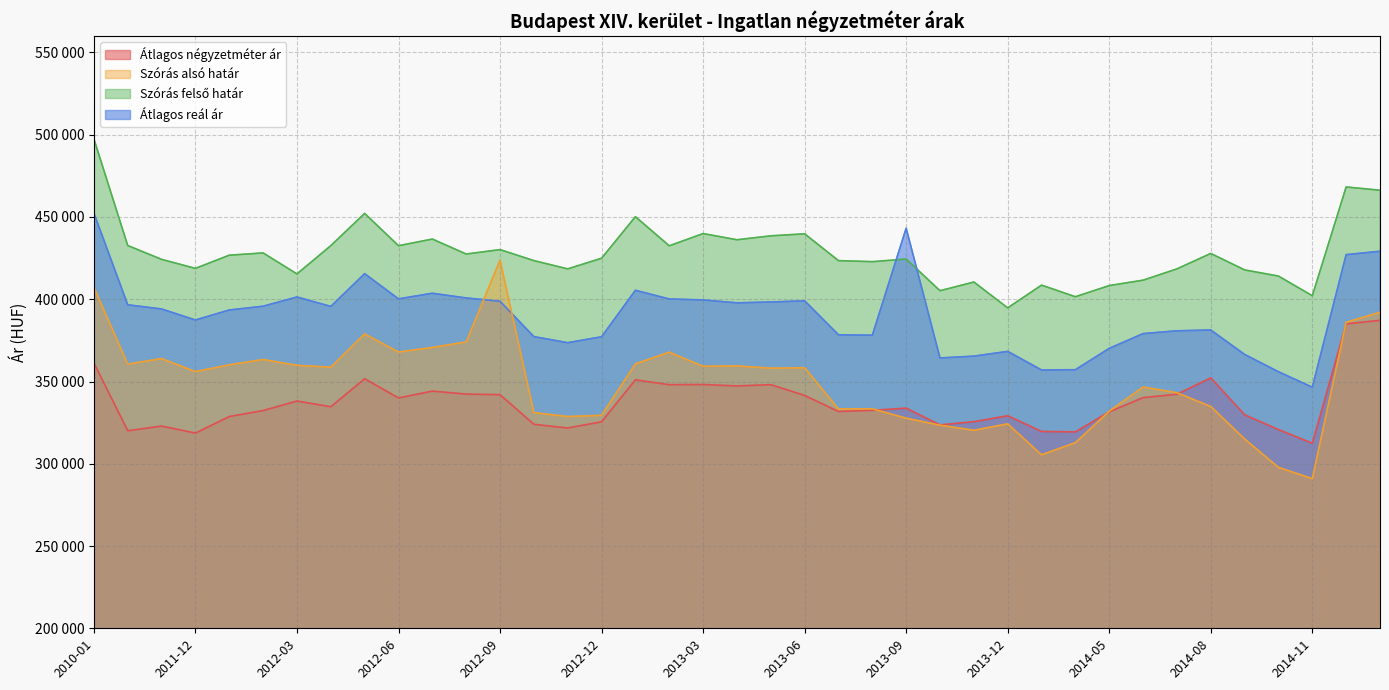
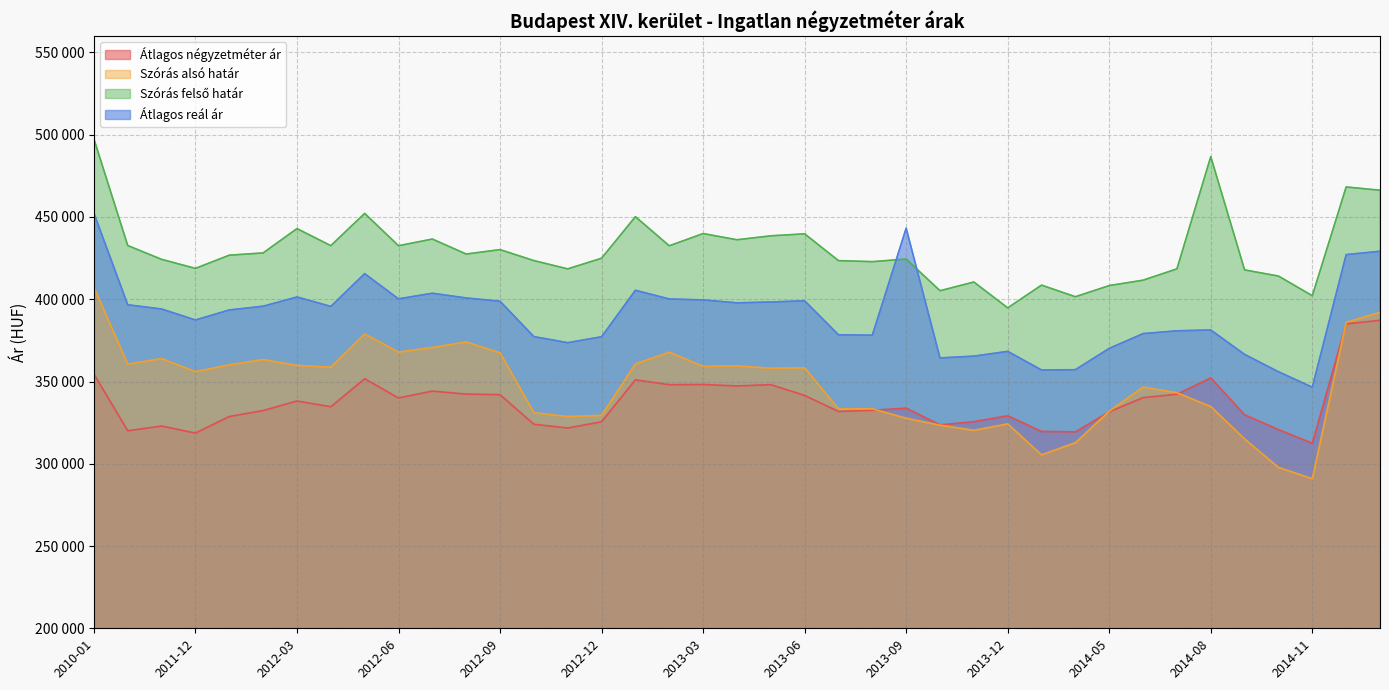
  {
    "Szórás felső határ": {
      "2010-01": 497000,
      "2011-12": 419000,
-     "2012-03": 415000,
+     "2012-03": 443000,
      "2012-06": 433000,
      "2012-09": 430000,
      "2012-12": 425000,
      "2013-03": 440000,
      "2013-06": 440000,
      "2013-09": 424000,
      "2013-12": 395000,
      "2014-05": 408000,
-     "2014-08": 428000,
+     "2014-08": 487000,
      "2014-11": 402000
    },
    "Átlagos négyzetméter ár": {
-     "2010-01": 361000,
+     "2010-01": 355000,
      "2011-12": 319000,
      "2012-03": 338000,
      "2012-06": 340000,
      "2012-09": 342000,
      "2012-12": 326000,
      "2013-03": 348000,
      "2013-06": 342000,
      "2013-09": 334000,
      "2013-12": 329000,
      "2014-08": 352000,
      "2014-11": 312000
    },
    "Átlagos reál ár": {
      "2010-01": 452000,
      "2011-12": 387000,
      "2012-03": 401000,
      "2012-06": 400000,
      "2012-09": 399000,
      "2012-12": 377000,
      "2013-03": 400000,
      "2013-06": 399000,
      "2013-09": 443000,
      "2013-12": 368000,
      "2014-05": 370000,
      "2014-08": 381000,
      "2014-11": 347000
    },
    "Szórás alsó határ": {
      "2010-01": 407000,
      "2011-12": 356000,
      "2012-03": 360000,
      "2012-06": 368000,
-     "2012-09": 424000,
+     "2012-09": 367000,
      "2012-12": 329000,
      "2013-03": 359000,
      "2013-06": 358000,
      "2013-09": 328000,
      "2013-12": 324000,
      "2014-08": 335000,
      "2014-11": 291000
    }
  }
